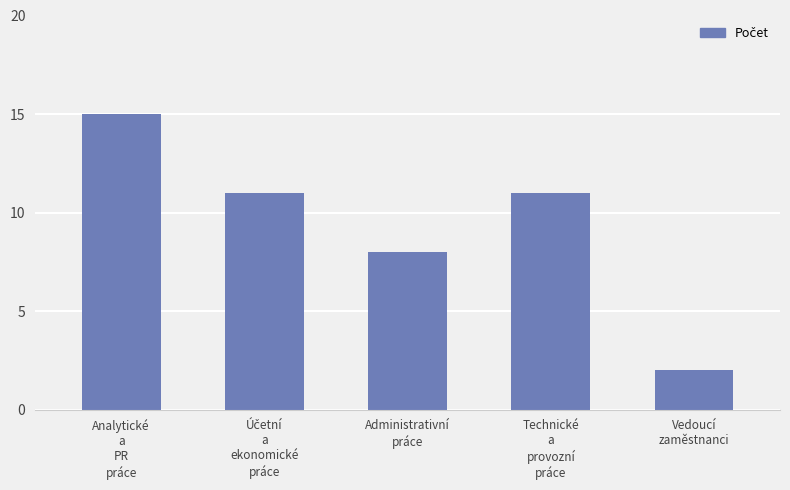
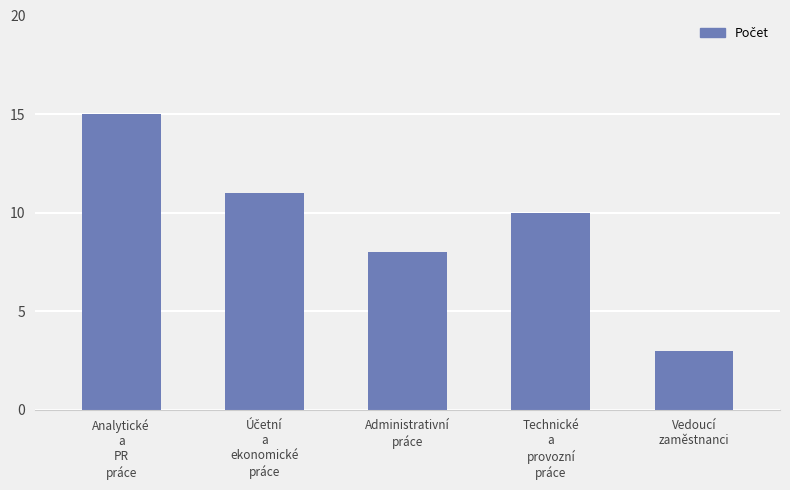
  {
    "Analytické a PR práce": 15,
    "Účetní a ekonomické práce": 11,
    "Administrativní práce": 8,
-   "Technické a provozní práce": 11,
-   "Vedoucí zaměstnanci": 2
+   "Technické a provozní práce": 10,
+   "Vedoucí zaměstnanci": 3
  }
